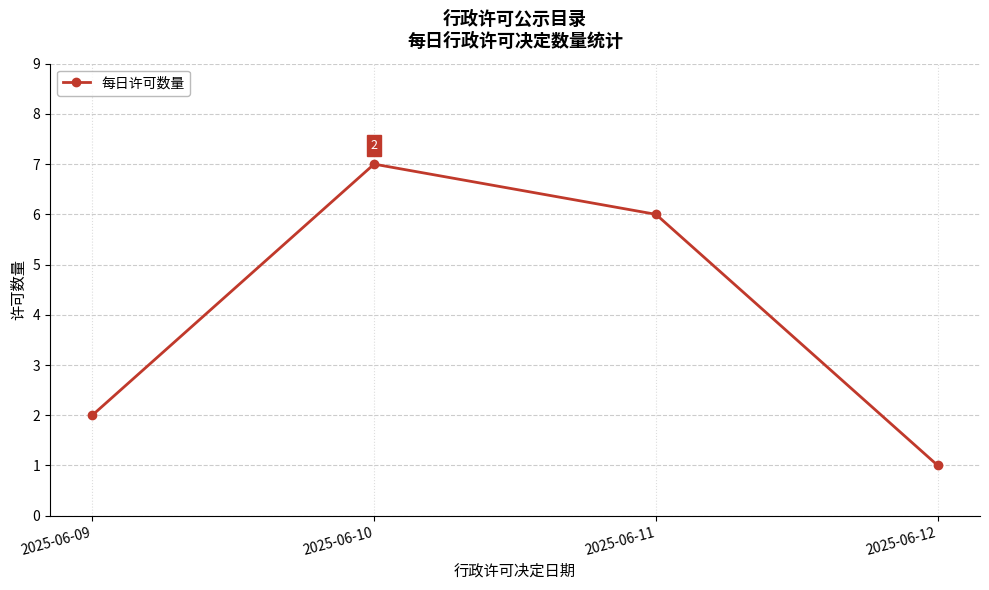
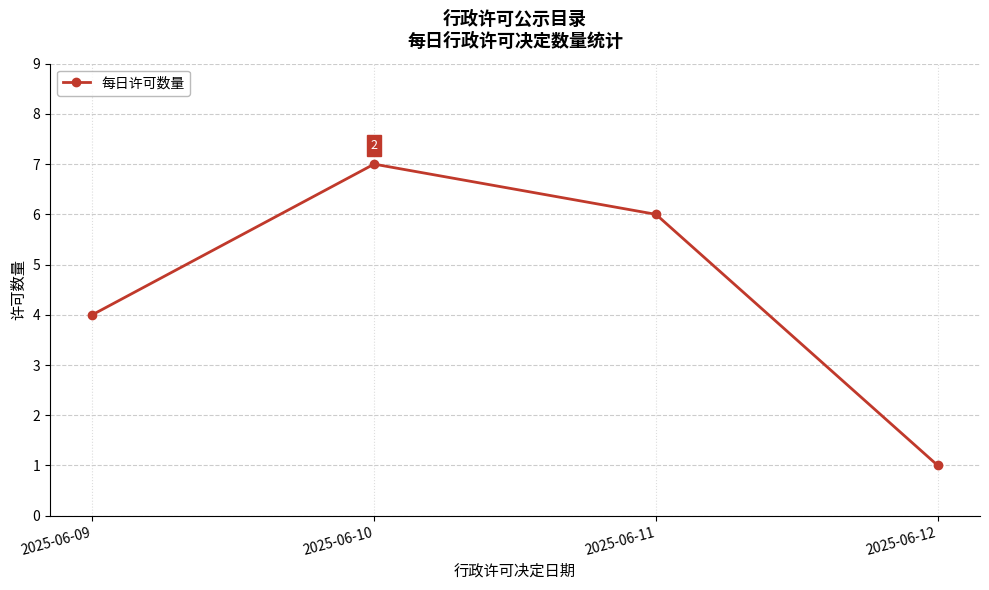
  {
-   "2025-06-09": 2,
+   "2025-06-09": 4,
    "2025-06-11": 6,
    "2025-06-12": 1
  }
